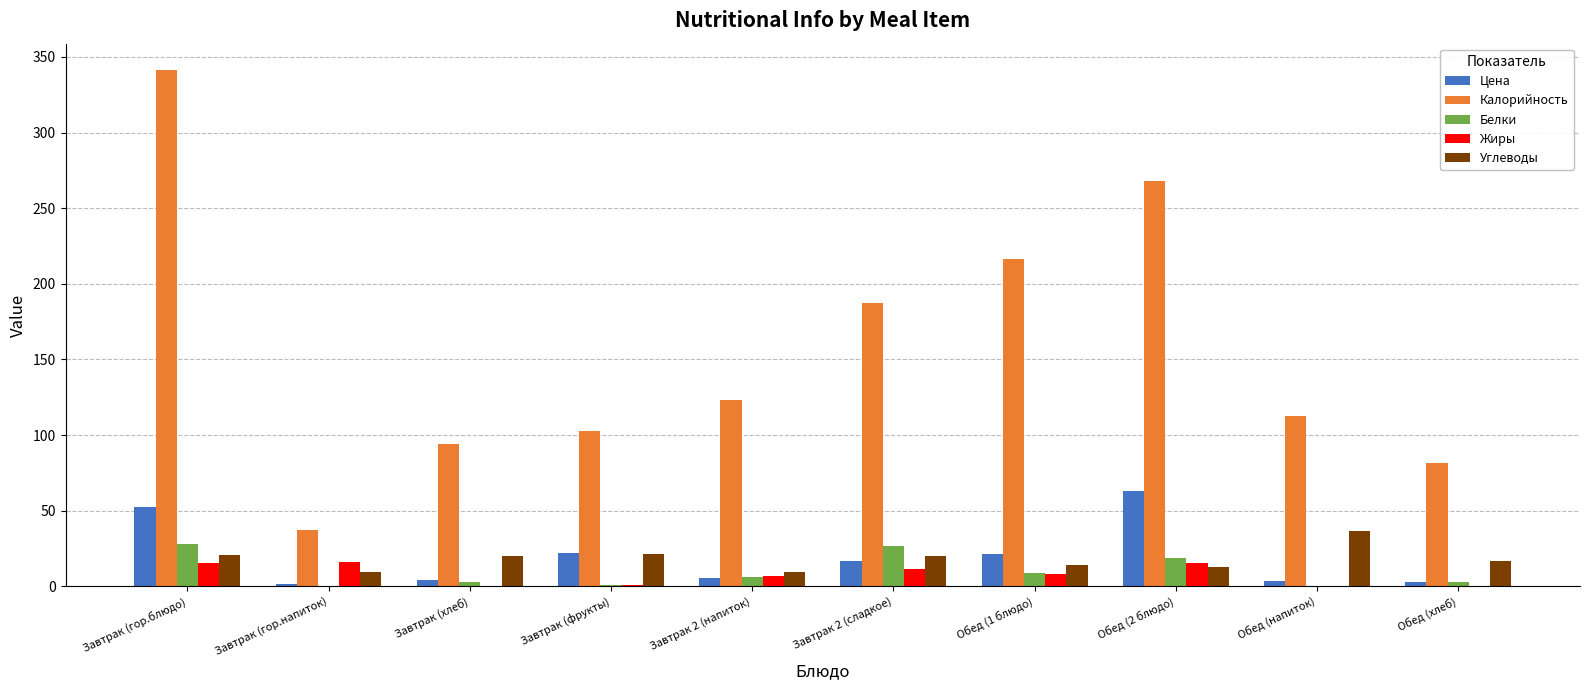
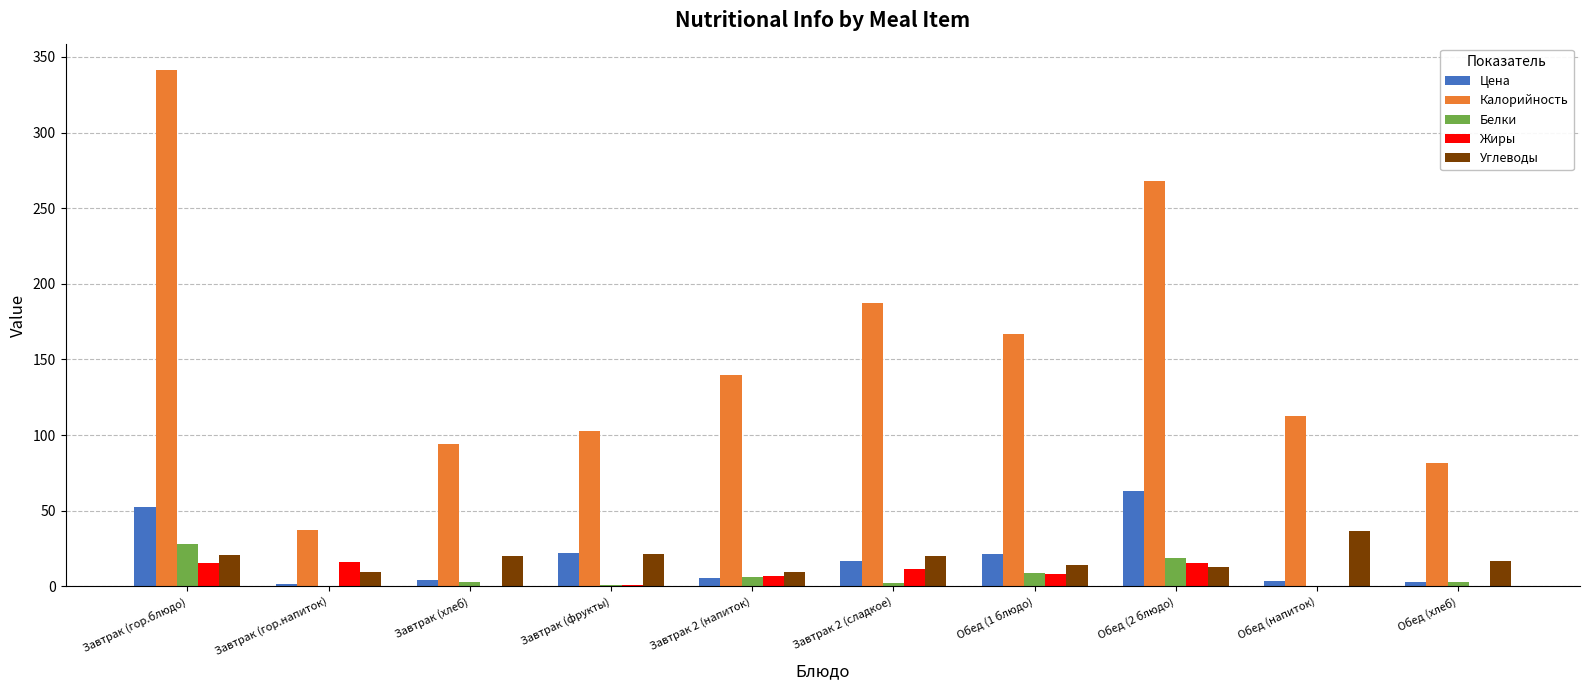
  {
    "Цена": {
      "Завтрак (гор.блюдо)": 52,
      "Завтрак (хлеб)": 4,
      "Завтрак (фрукты)": 22,
      "Завтрак 2 (напиток)": 5,
      "Завтрак 2 (сладкое)": 16,
      "Обед (1 блюдо)": 21,
      "Обед (2 блюдо)": 63,
      "Обед (напиток)": 3,
      "Обед (хлеб)": 3
    },
    "Калорийность": {
      "Завтрак (гор.блюдо)": 342,
      "Завтрак (гор.напиток)": 37,
      "Завтрак (хлеб)": 94,
      "Завтрак (фрукты)": 103,
-     "Завтрак 2 (напиток)": 123,
+     "Завтрак 2 (напиток)": 139,
      "Завтрак 2 (сладкое)": 187,
-     "Обед (1 блюдо)": 217,
+     "Обед (1 блюдо)": 167,
      "Обед (2 блюдо)": 268,
      "Обед (напиток)": 113,
      "Обед (хлеб)": 82
    },
    "Белки": {
      "Завтрак (гор.блюдо)": 28,
      "Завтрак (хлеб)": 3,
      "Завтрак 2 (напиток)": 6,
-     "Завтрак 2 (сладкое)": 26,
+     "Завтрак 2 (сладкое)": 2,
      "Обед (1 блюдо)": 9,
      "Обед (2 блюдо)": 19,
      "Обед (хлеб)": 3
    },
    "Жиры": {
      "Завтрак (гор.блюдо)": 16,
      "Завтрак (гор.напиток)": 16,
      "Завтрак 2 (напиток)": 7,
      "Завтрак 2 (сладкое)": 11,
      "Обед (1 блюдо)": 8,
      "Обед (2 блюдо)": 16
    },
    "Углеводы": {
      "Завтрак (гор.блюдо)": 21,
      "Завтрак (гор.напиток)": 9,
      "Завтрак (хлеб)": 20,
      "Завтрак (фрукты)": 22,
      "Завтрак 2 (напиток)": 10,
      "Завтрак 2 (сладкое)": 20,
      "Обед (1 блюдо)": 14,
      "Обед (2 блюдо)": 13,
      "Обед (напиток)": 36,
      "Обед (хлеб)": 17
    }
  }
